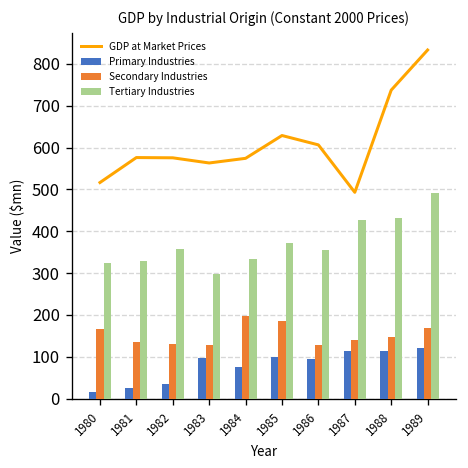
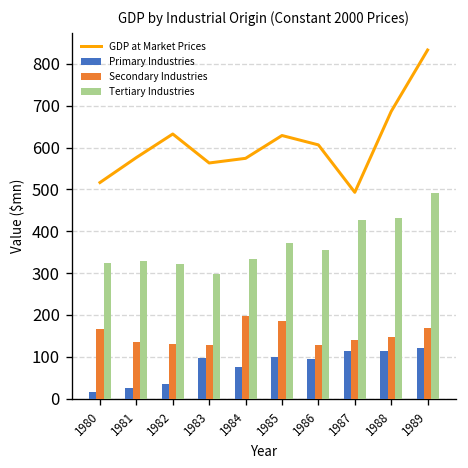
  {
    "Primary Industries": {
      "1980": 20,
      "1981": 20,
      "1982": 40,
      "1983": 100,
      "1984": 80,
      "1985": 100,
      "1986": 90,
      "1987": 110,
      "1988": 110,
      "1989": 120
    },
    "GDP at Market Prices": {
      "1980": 520,
      "1981": 580,
-     "1982": 580,
+     "1982": 630,
      "1983": 560,
      "1984": 570,
      "1985": 630,
      "1986": 610,
      "1987": 490,
-     "1988": 740,
+     "1988": 690,
      "1989": 830
    },
    "Secondary Industries": {
      "1980": 170,
      "1981": 130,
      "1982": 130,
      "1983": 130,
      "1984": 200,
      "1985": 190,
      "1986": 130,
      "1987": 140,
      "1988": 150,
      "1989": 170
    },
    "Tertiary Industries": {
      "1980": 320,
      "1981": 330,
-     "1982": 360,
+     "1982": 320,
      "1983": 300,
      "1984": 330,
      "1985": 370,
      "1986": 360,
      "1987": 430,
      "1988": 430,
      "1989": 490
    }
  }
